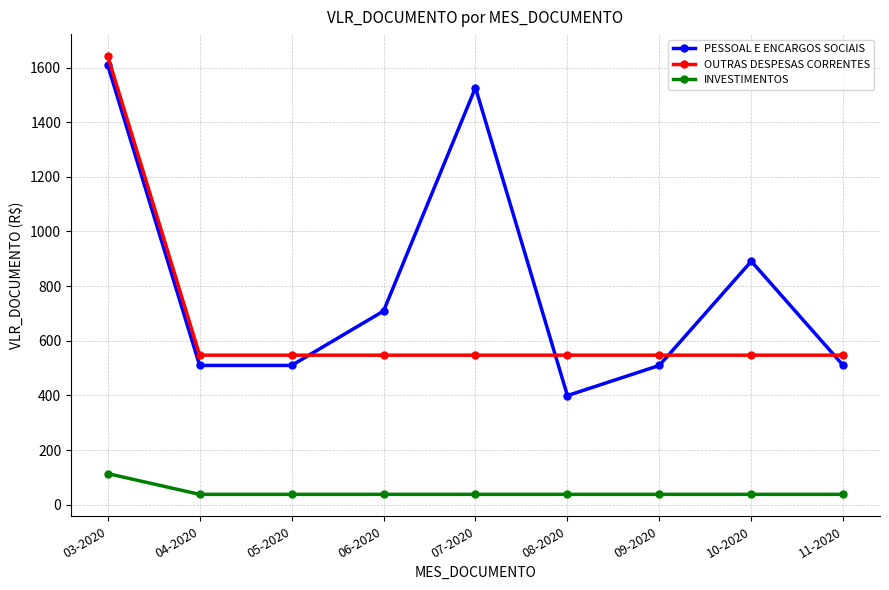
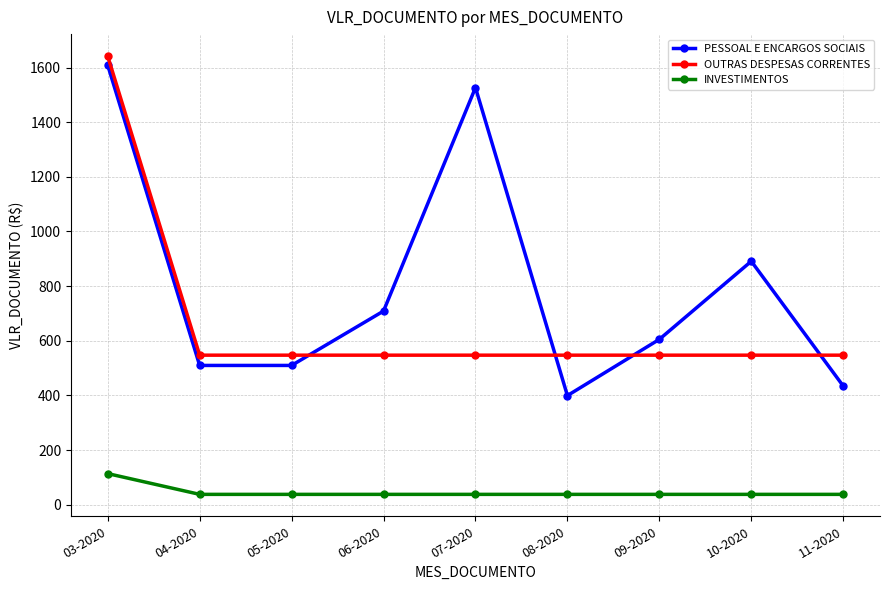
  {
    "PESSOAL E ENCARGOS SOCIAIS": {
      "03-2020": 1610,
      "04-2020": 510,
      "05-2020": 510,
      "06-2020": 710,
      "07-2020": 1530,
      "08-2020": 400,
-     "09-2020": 510,
+     "09-2020": 610,
      "10-2020": 890,
-     "11-2020": 510
+     "11-2020": 430
    },
    "OUTRAS DESPESAS CORRENTES": {
      "03-2020": 1640,
      "04-2020": 550,
      "05-2020": 550,
      "06-2020": 550,
      "07-2020": 550,
      "08-2020": 550,
      "09-2020": 550,
      "10-2020": 550,
      "11-2020": 550
    },
    "INVESTIMENTOS": {
      "03-2020": 110,
      "04-2020": 40,
      "05-2020": 40,
      "06-2020": 40,
      "07-2020": 40,
      "08-2020": 40,
      "09-2020": 40,
      "10-2020": 40,
      "11-2020": 40
    }
  }
